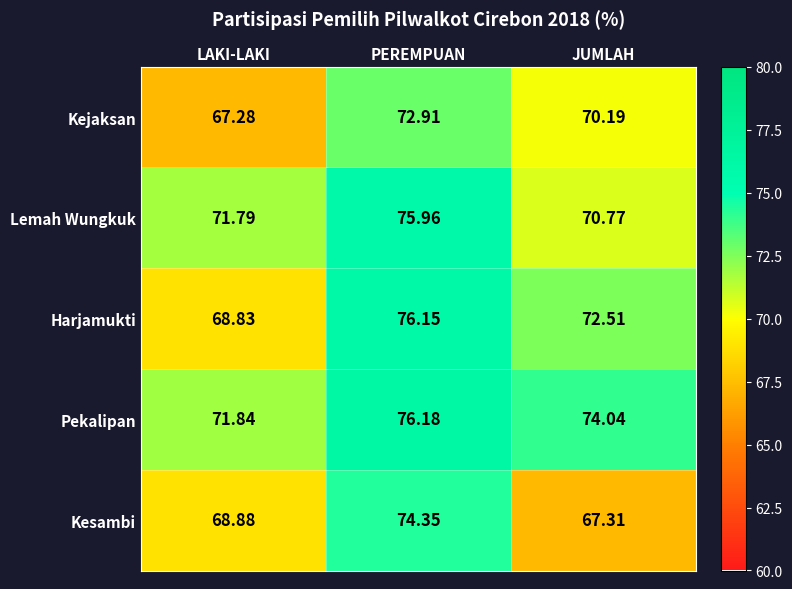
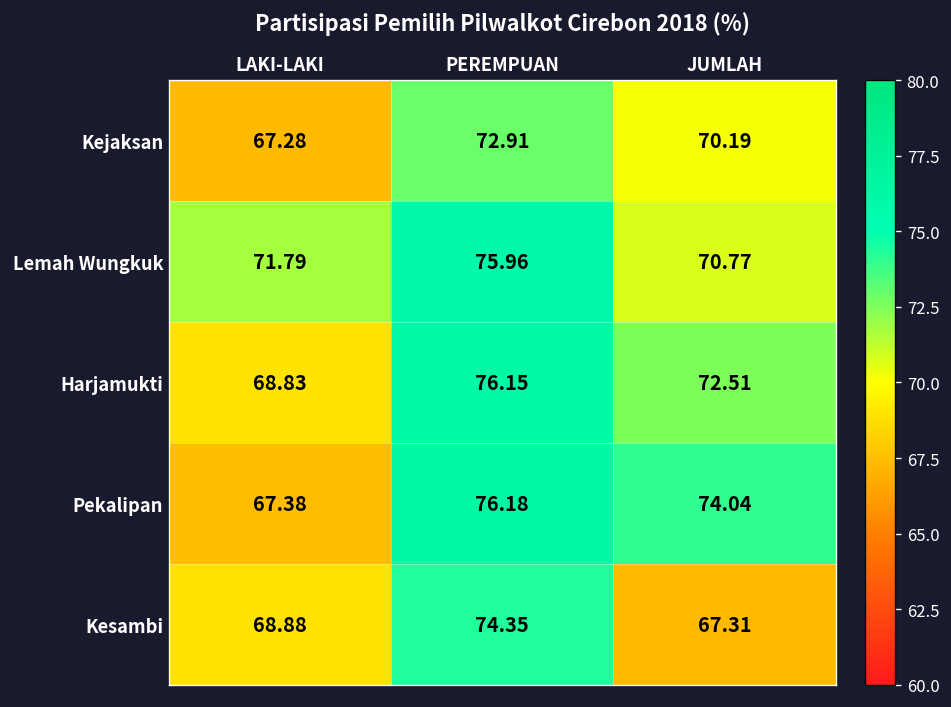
  {
    "Kejaksan": {
      "LAKI-LAKI": 67.28,
      "PEREMPUAN": 72.91,
      "JUMLAH": 70.19
    },
    "Lemah Wungkuk": {
      "LAKI-LAKI": 71.79,
      "PEREMPUAN": 75.96,
      "JUMLAH": 70.77
    },
    "Harjamukti": {
      "LAKI-LAKI": 68.83,
      "PEREMPUAN": 76.15,
      "JUMLAH": 72.51
    },
    "Pekalipan": {
-     "LAKI-LAKI": 71.84,
+     "LAKI-LAKI": 67.38,
      "PEREMPUAN": 76.18,
      "JUMLAH": 74.04
    },
    "Kesambi": {
      "LAKI-LAKI": 68.88,
      "PEREMPUAN": 74.35,
      "JUMLAH": 67.31
    }
  }
